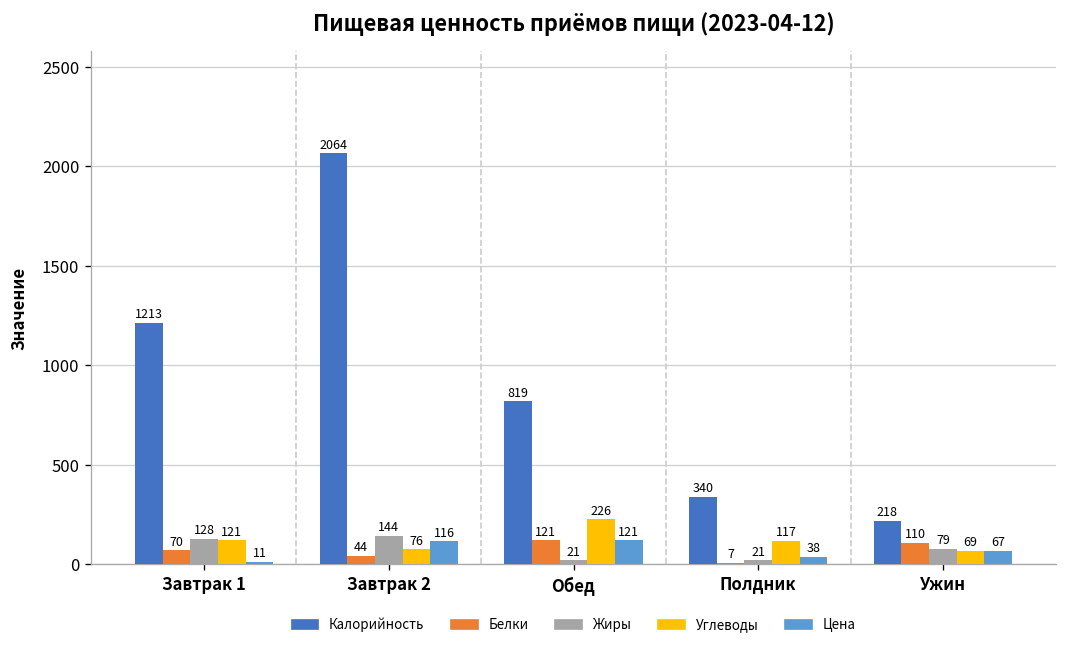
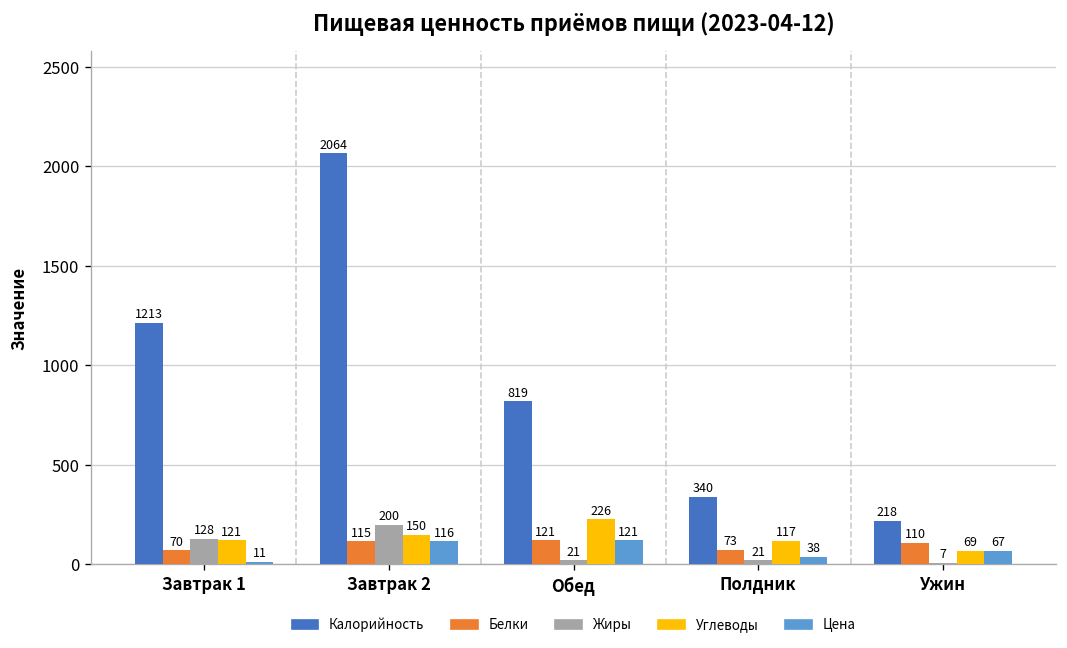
  {
    "Белки": {
      "Завтрак 1": 70,
-     "Завтрак 2": 44,
+     "Завтрак 2": 115,
      "Обед": 121,
-     "Полдник": 7,
+     "Полдник": 73,
      "Ужин": 110
    },
    "Жиры": {
      "Завтрак 1": 128,
-     "Завтрак 2": 144,
+     "Завтрак 2": 200,
      "Обед": 21,
      "Полдник": 21,
-     "Ужин": 79
+     "Ужин": 7
    },
    "Углеводы": {
      "Завтрак 1": 121,
-     "Завтрак 2": 76,
+     "Завтрак 2": 150,
      "Обед": 226,
      "Полдник": 117,
      "Ужин": 69
    }
  }
